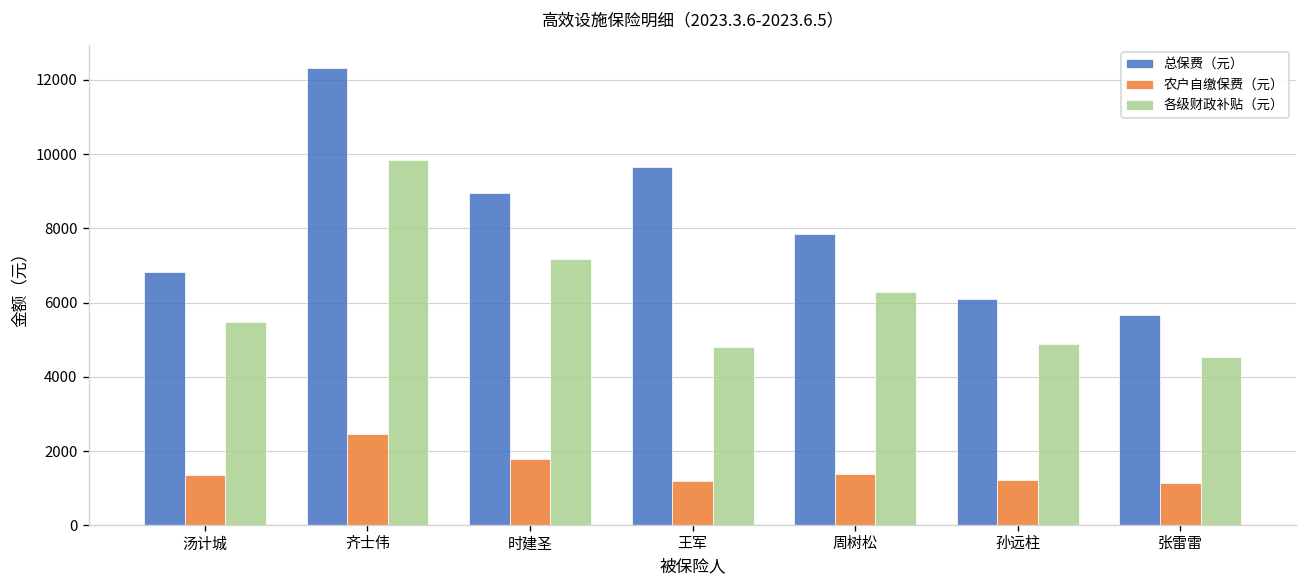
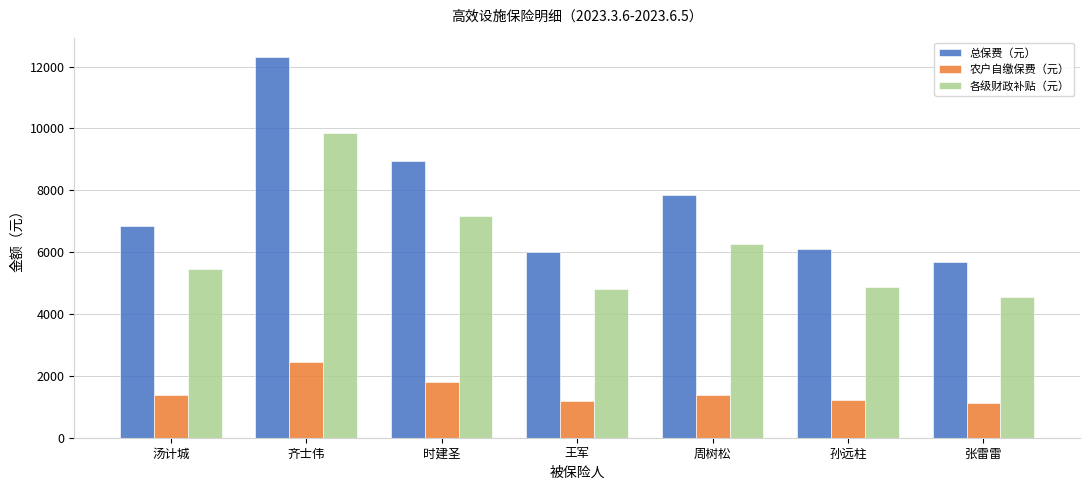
  {
    "总保费（元）": {
      "汤计城": 6800,
      "齐士伟": 12300,
      "时建圣": 9000,
-     "王军": 9600,
+     "王军": 6000,
      "周树松": 7800,
      "孙远柱": 6100,
      "张雷雷": 5700
    },
    "农户自缴保费（元）": {
      "汤计城": 1400,
      "齐士伟": 2500,
      "时建圣": 1800,
      "王军": 1200,
      "周树松": 1400,
      "孙远柱": 1200,
      "张雷雷": 1100
    },
    "各级财政补贴（元）": {
      "汤计城": 5500,
      "齐士伟": 9900,
      "时建圣": 7200,
      "王军": 4800,
      "周树松": 6300,
      "孙远柱": 4900,
      "张雷雷": 4500
    }
  }
